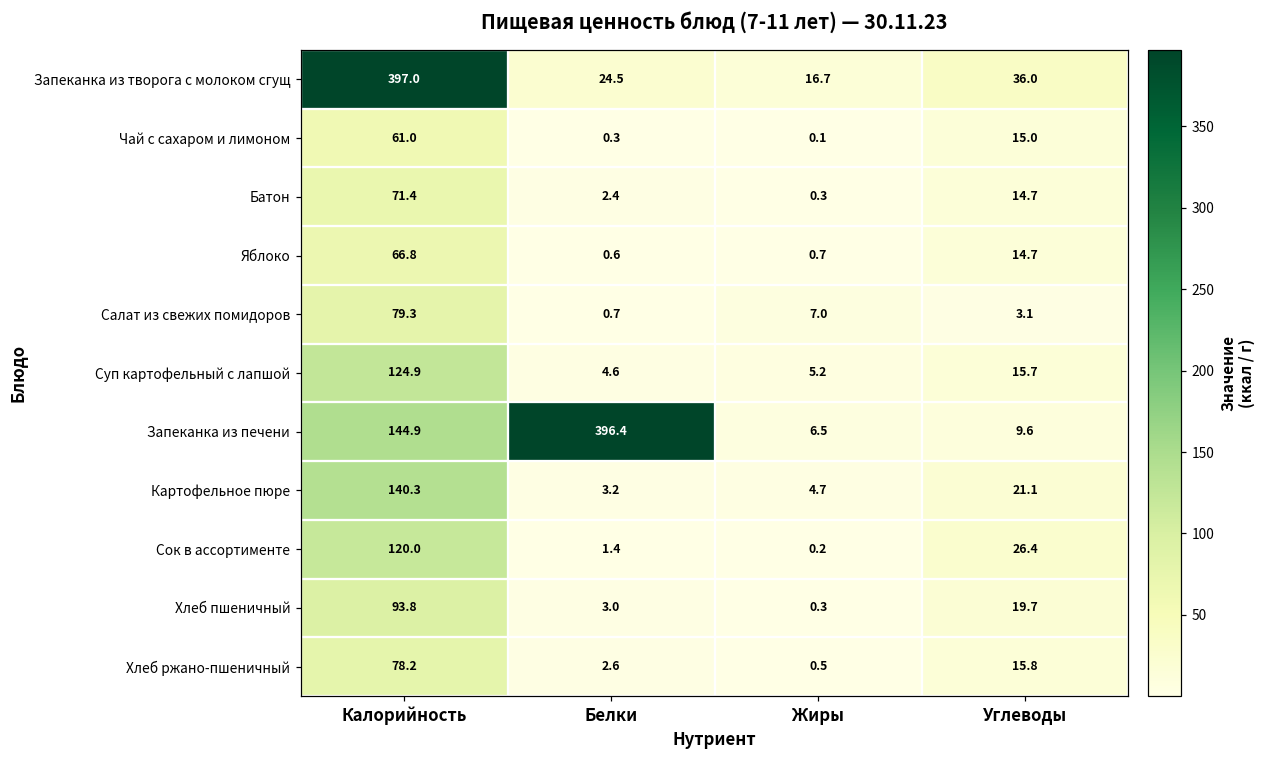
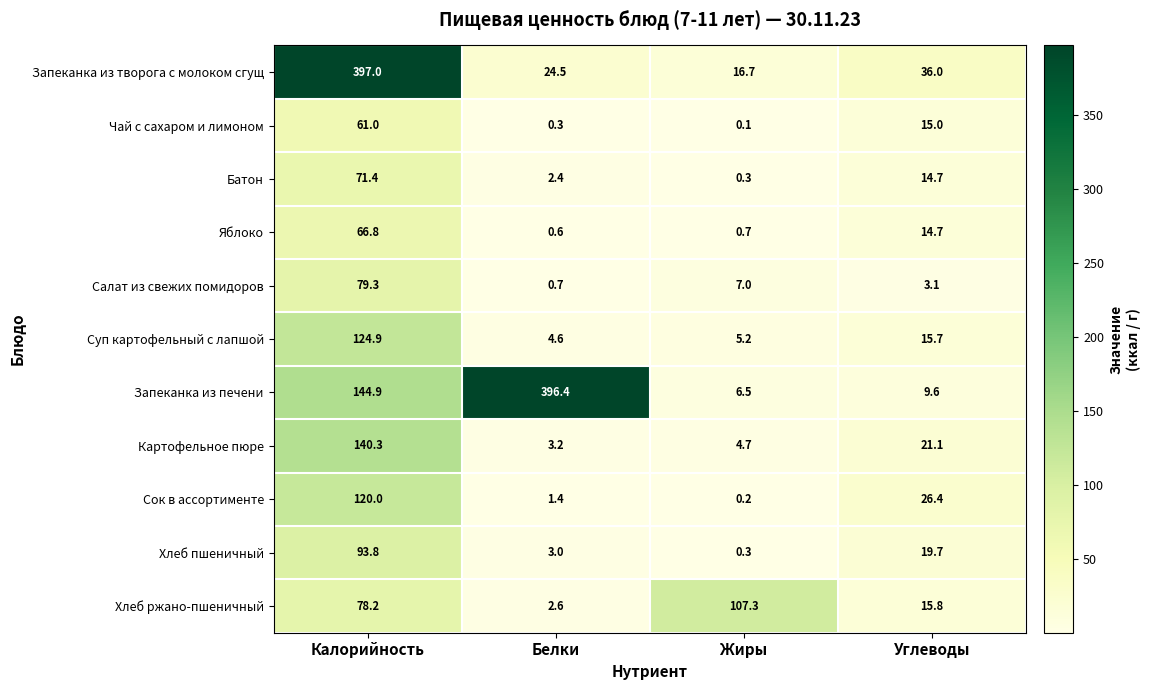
  {
    "Запеканка из творога с молоком сгущ": {
      "Калорийность": 397.0,
      "Белки": 24.5,
      "Жиры": 16.7,
      "Углеводы": 36.0
    },
    "Чай с сахаром и лимоном": {
      "Калорийность": 61.0,
      "Белки": 0.3,
      "Жиры": 0.1,
      "Углеводы": 15.0
    },
    "Батон": {
      "Калорийность": 71.4,
      "Белки": 2.4,
      "Жиры": 0.3,
      "Углеводы": 14.7
    },
    "Яблоко": {
      "Калорийность": 66.8,
      "Белки": 0.6,
      "Жиры": 0.7,
      "Углеводы": 14.7
    },
    "Салат из свежих помидоров": {
      "Калорийность": 79.3,
      "Белки": 0.7,
      "Жиры": 7.0,
      "Углеводы": 3.1
    },
    "Суп картофельный с лапшой": {
      "Калорийность": 124.9,
      "Белки": 4.6,
      "Жиры": 5.2,
      "Углеводы": 15.7
    },
    "Запеканка из печени": {
      "Калорийность": 144.9,
      "Белки": 396.4,
      "Жиры": 6.5,
      "Углеводы": 9.6
    },
    "Картофельное пюре": {
      "Калорийность": 140.3,
      "Белки": 3.2,
      "Жиры": 4.7,
      "Углеводы": 21.1
    },
    "Сок в ассортименте": {
      "Калорийность": 120.0,
      "Белки": 1.4,
      "Жиры": 0.2,
      "Углеводы": 26.4
    },
    "Хлеб пшеничный": {
      "Калорийность": 93.8,
      "Белки": 3.0,
      "Жиры": 0.3,
      "Углеводы": 19.7
    },
    "Хлеб ржано-пшеничный": {
      "Калорийность": 78.2,
      "Белки": 2.6,
-     "Жиры": 0.5,
+     "Жиры": 107.3,
      "Углеводы": 15.8
    }
  }
